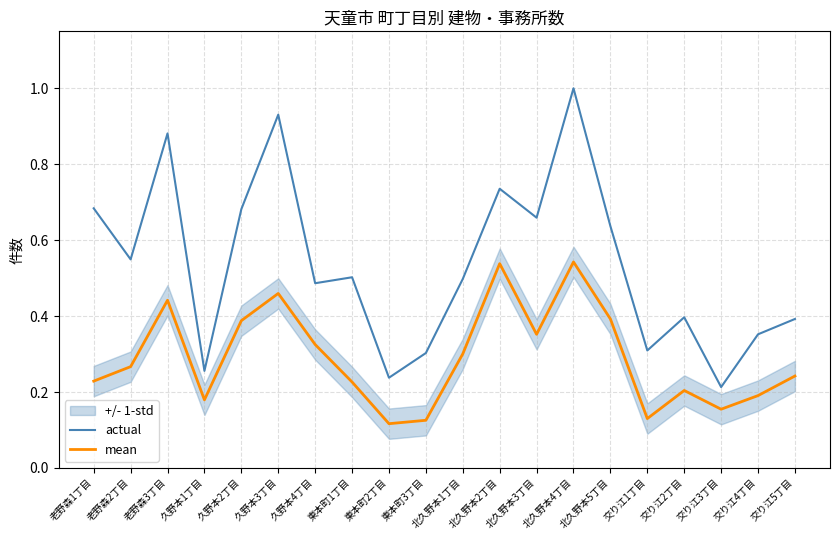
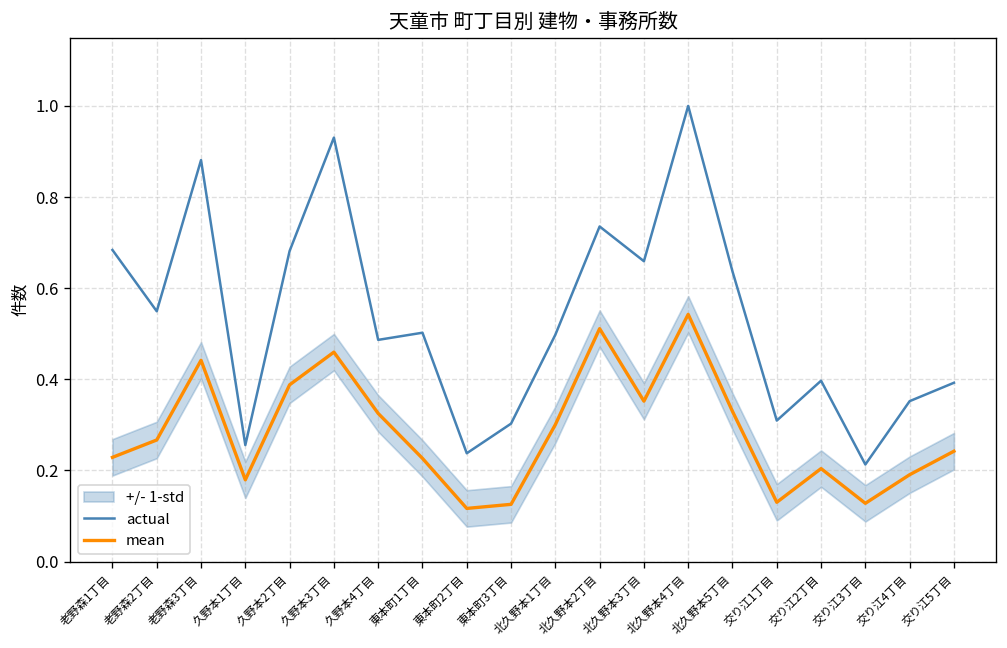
  {
    "mean": {
      "老野森1丁目": 0.23,
      "老野森2丁目": 0.27,
      "老野森3丁目": 0.44,
      "久野本1丁目": 0.18,
      "久野本2丁目": 0.39,
      "久野本3丁目": 0.46,
      "久野本4丁目": 0.33,
      "東本町1丁目": 0.23,
      "東本町2丁目": 0.12,
      "東本町3丁目": 0.13,
      "北久野本1丁目": 0.30,
-     "北久野本2丁目": 0.54,
+     "北久野本2丁目": 0.51,
      "北久野本3丁目": 0.35,
      "北久野本4丁目": 0.54,
-     "北久野本5丁目": 0.39,
+     "北久野本5丁目": 0.33,
      "交り江1丁目": 0.13,
      "交り江2丁目": 0.20,
-     "交り江3丁目": 0.15,
+     "交り江3丁目": 0.13,
      "交り江4丁目": 0.19,
      "交り江5丁目": 0.24
    }
  }
